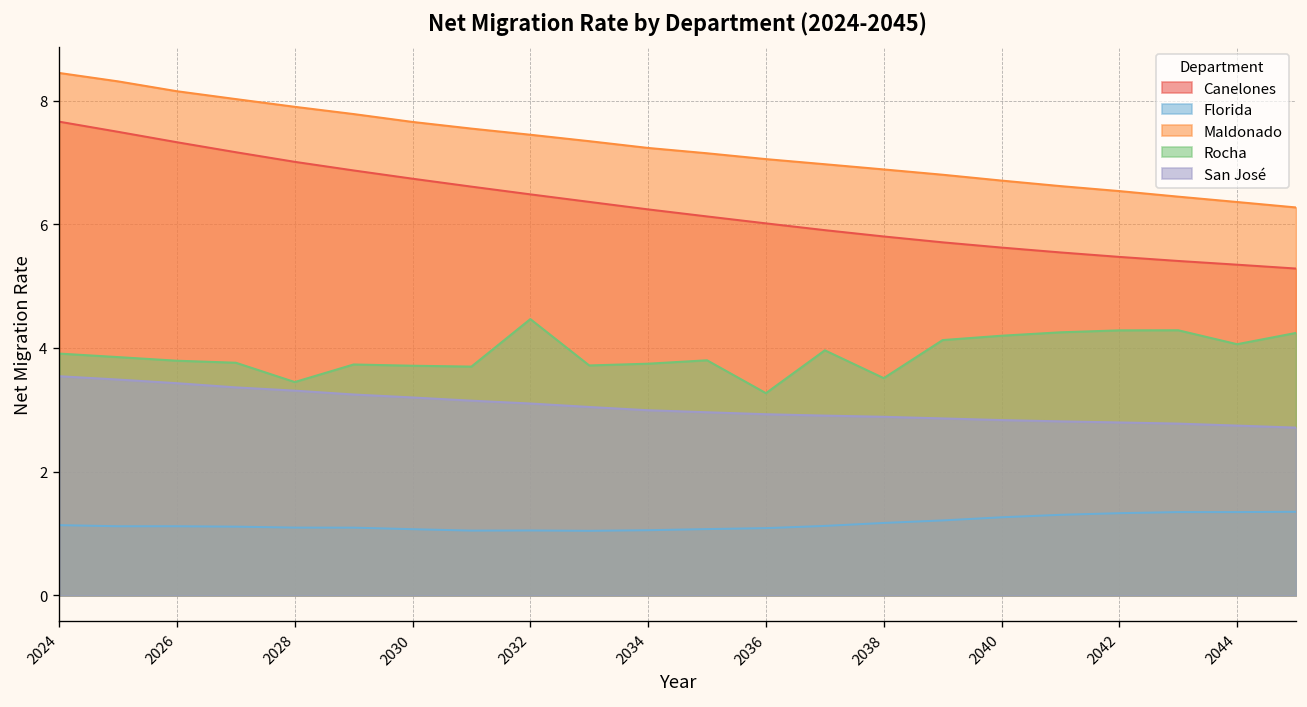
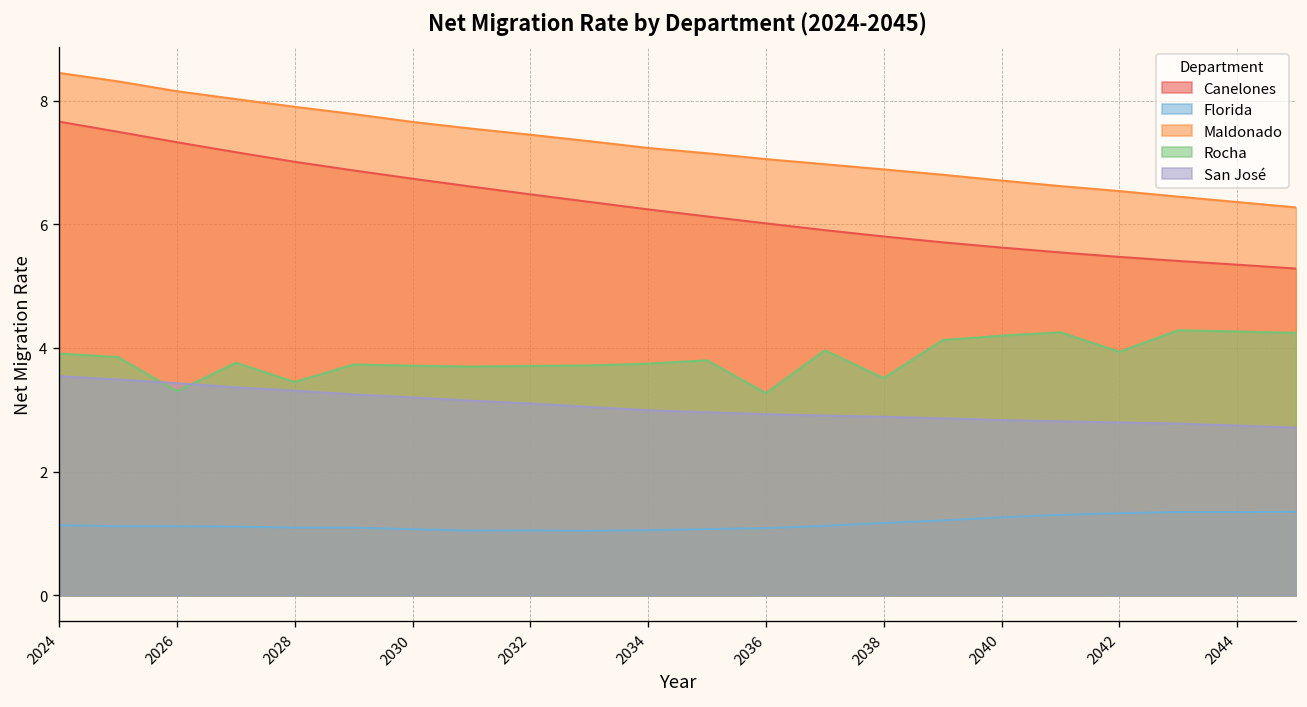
  {
    "Rocha": {
      "2024": 3.9,
-     "2026": 3.8,
+     "2026": 3.3,
      "2028": 3.4,
      "2030": 3.7,
-     "2032": 4.5,
+     "2032": 3.7,
      "2034": 3.7,
      "2036": 3.3,
      "2038": 3.5,
      "2040": 4.2,
-     "2042": 4.3,
-     "2044": 4.1
+     "2042": 3.9,
+     "2044": 4.3
    }
  }
